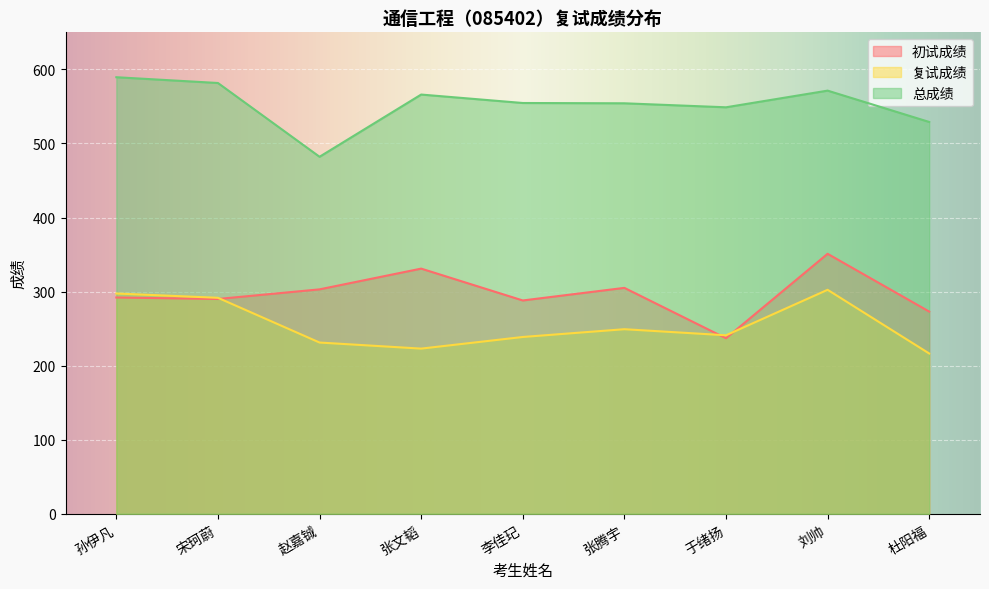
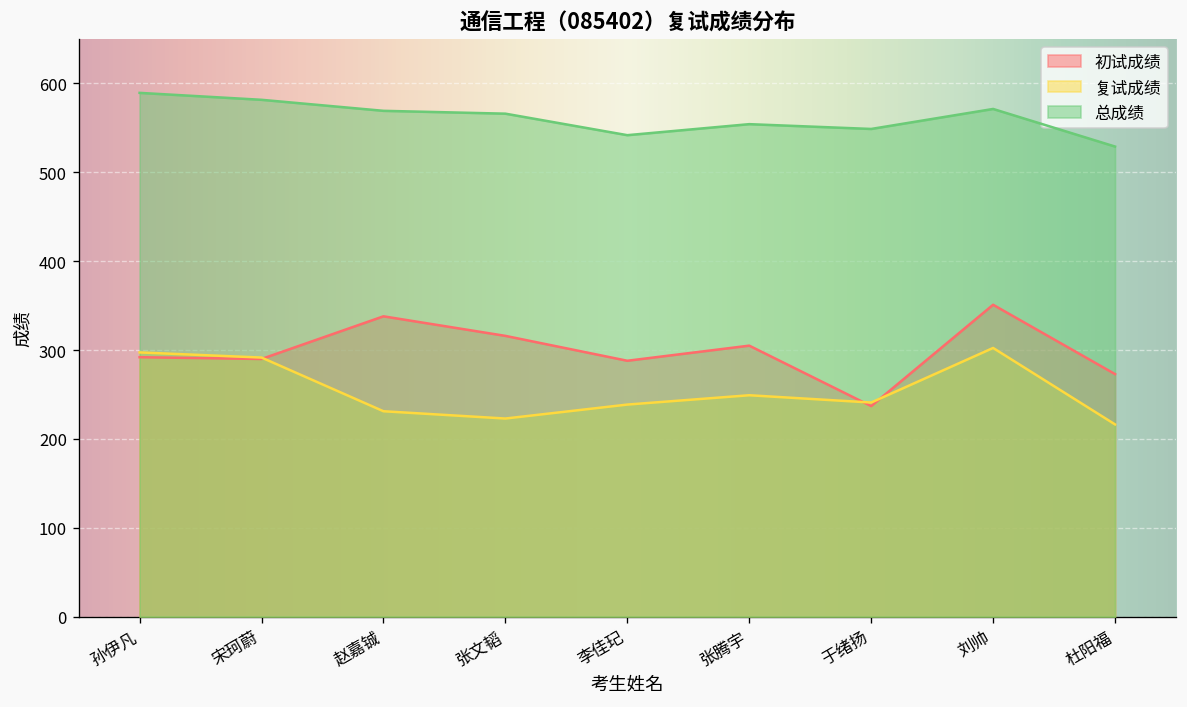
  {
    "初试成绩": {
      "孙伊凡": 290,
-     "赵嘉铖": 300,
-     "张文韬": 330,
+     "赵嘉铖": 340,
+     "张文韬": 320,
      "李佳玘": 290,
      "张腾宇": 310,
      "于绪扬": 240,
      "刘帅": 350,
      "杜阳福": 270
    },
    "复试成绩": {
      "孙伊凡": 300,
      "赵嘉铖": 230,
      "张文韬": 220,
      "李佳玘": 240,
      "张腾宇": 250,
      "于绪扬": 240,
      "刘帅": 300,
      "杜阳福": 220
    },
    "总成绩": {
      "孙伊凡": 590,
      "宋珂蔚": 580,
-     "赵嘉铖": 480,
+     "赵嘉铖": 570,
      "张文韬": 570,
-     "李佳玘": 550,
+     "李佳玘": 540,
      "张腾宇": 550,
      "于绪扬": 550,
      "刘帅": 570,
      "杜阳福": 530
    }
  }
